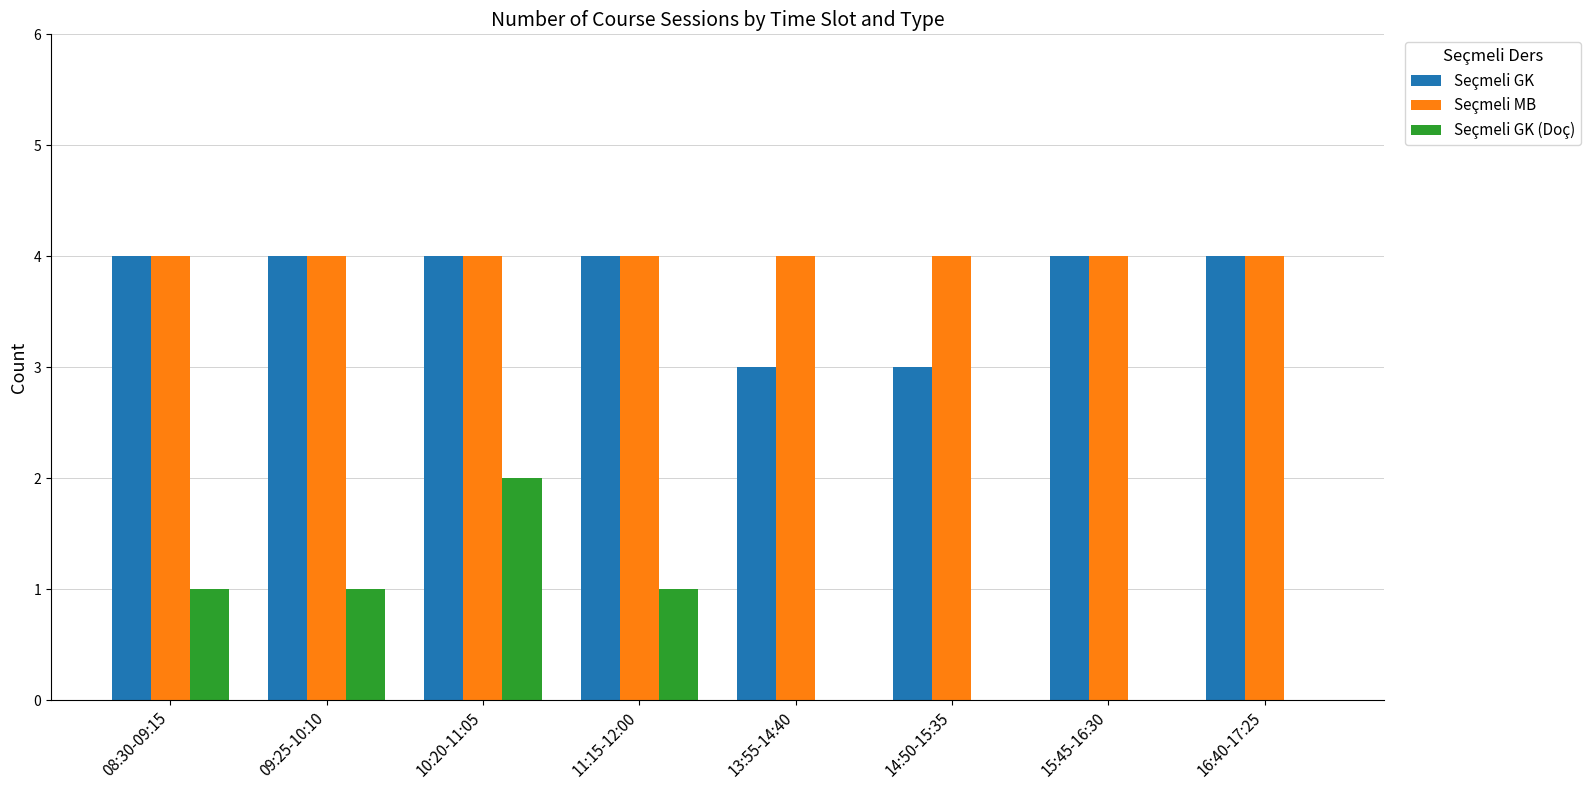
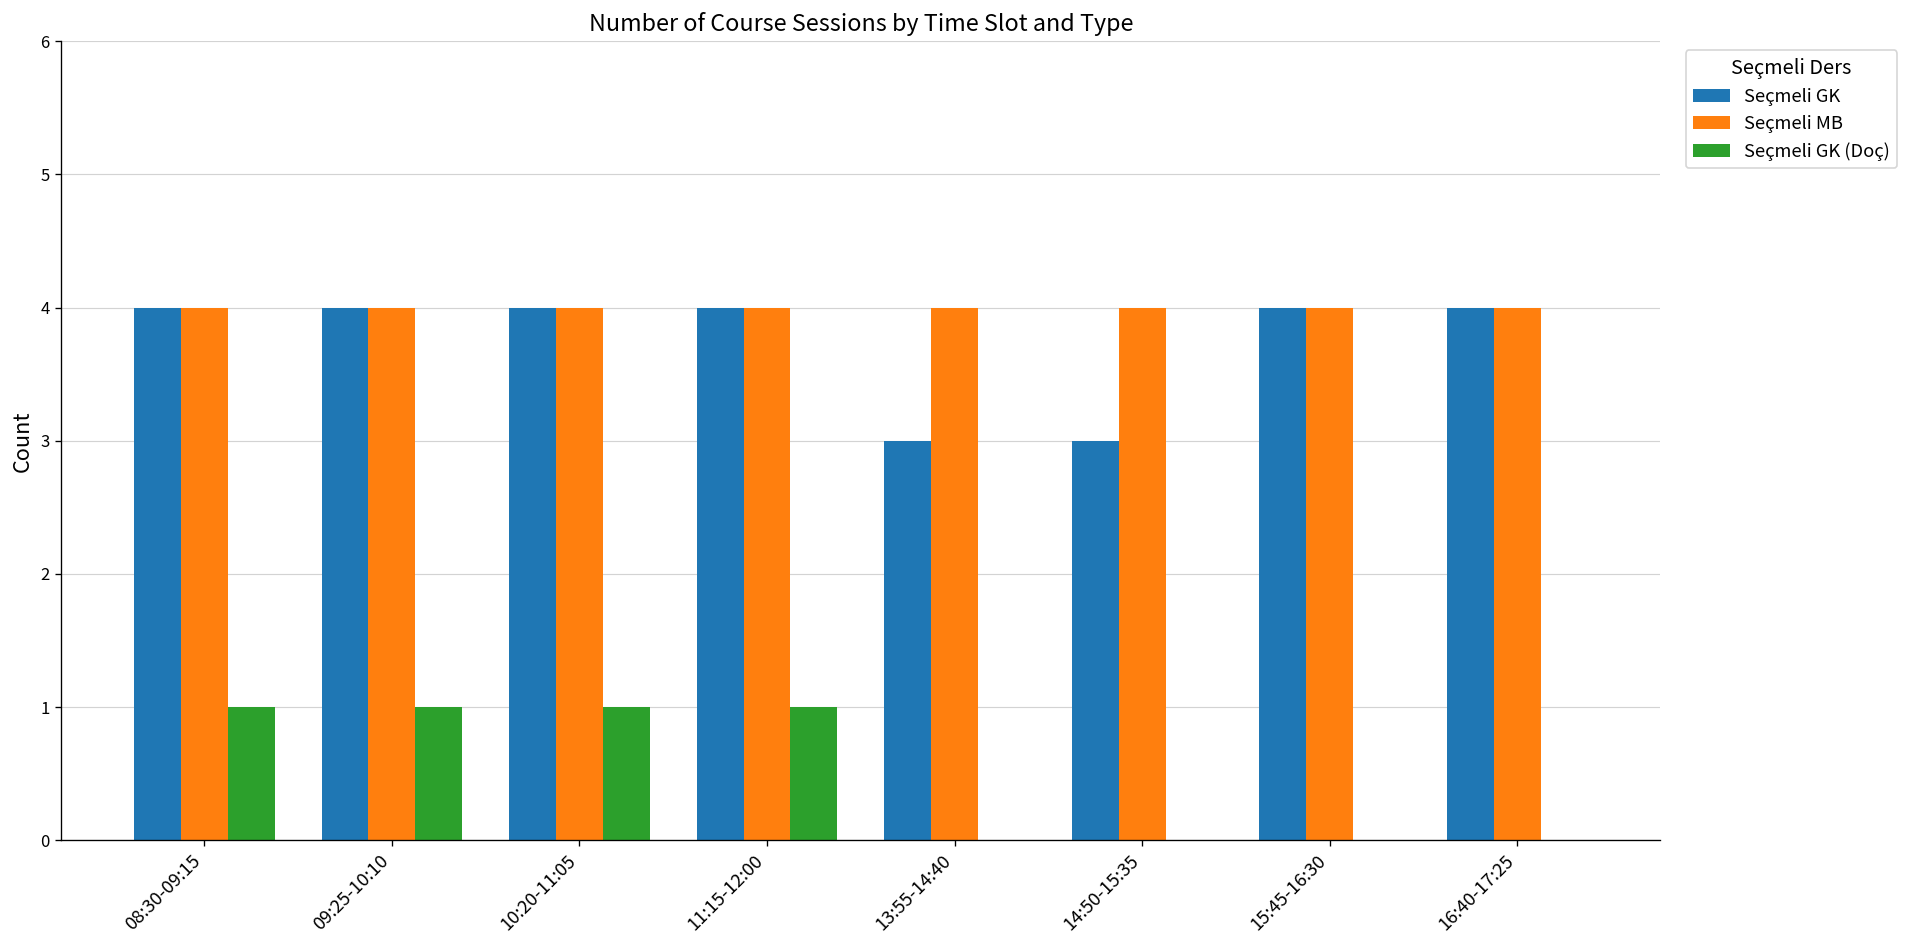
  {
    "Seçmeli GK": {
      "08:30-09:15": 4,
      "09:25-10:10": 4,
      "10:20-11:05": 4,
      "11:15-12:00": 4,
      "13:55-14:40": 3,
      "14:50-15:35": 3,
      "15:45-16:30": 4,
      "16:40-17:25": 4
    },
    "Seçmeli MB": {
      "08:30-09:15": 4,
      "09:25-10:10": 4,
      "10:20-11:05": 4,
      "11:15-12:00": 4,
      "13:55-14:40": 4,
      "14:50-15:35": 4,
      "15:45-16:30": 4,
      "16:40-17:25": 4
    },
    "Seçmeli GK (Doç)": {
      "08:30-09:15": 1,
      "09:25-10:10": 1,
-     "10:20-11:05": 2,
+     "10:20-11:05": 1,
      "11:15-12:00": 1,
      "13:55-14:40": 0,
      "14:50-15:35": 0,
      "15:45-16:30": 0,
      "16:40-17:25": 0
    }
  }
